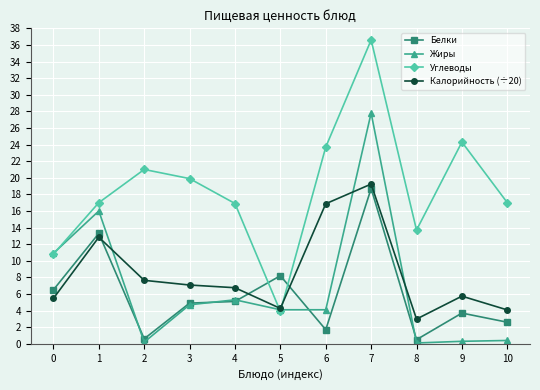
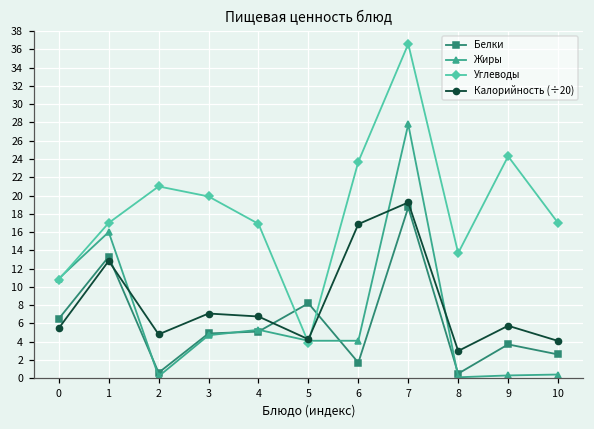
  {
    "Калорийность (÷20)": {
      "0": 5,
      "1": 13,
-     "2": 8,
+     "2": 5,
      "3": 7,
      "4": 7,
      "6": 17,
      "7": 19,
      "8": 3,
      "9": 6,
      "10": 4
    }
  }
